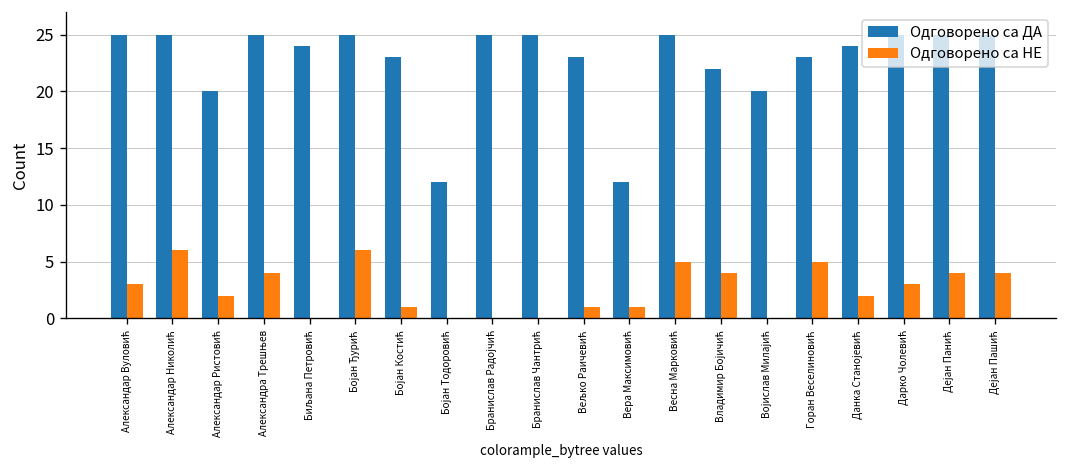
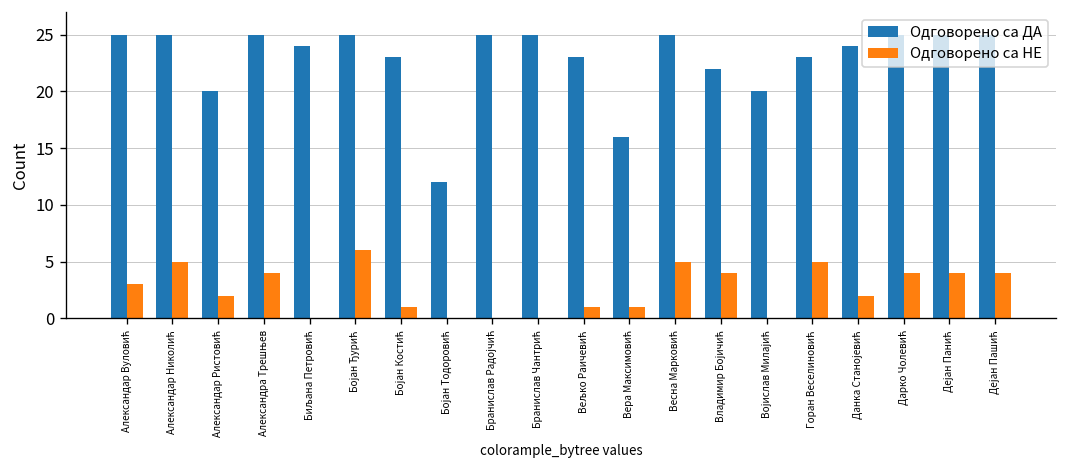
  {
    "Одговорено са ДА": {
      "Александар Вуловић": 25,
      "Александар Николић": 25,
      "Александар Ристовић": 20,
      "Александра Трешњев": 25,
      "Биљана Петровић": 24,
      "Бојан Ђурић": 25,
      "Бојан Костић": 23,
      "Бојан Тодоровић": 12,
      "Бранислав Радојчић": 25,
      "Бранислав Чантрић": 25,
      "Вељко Раичевић": 23,
-     "Вера Максимовић": 12,
+     "Вера Максимовић": 16,
      "Весна Марковић": 25,
      "Владимир Бојичић": 22,
      "Војислав Милајић": 20,
      "Горан Веселиновић": 23,
      "Данка Станојевић": 24
    },
    "Одговорено са НЕ": {
      "Александар Вуловић": 3,
-     "Александар Николић": 6,
+     "Александар Николић": 5,
      "Александар Ристовић": 2,
      "Александра Трешњев": 4,
      "Биљана Петровић": 0,
      "Бојан Ђурић": 6,
      "Бојан Костић": 1,
      "Бојан Тодоровић": 0,
      "Бранислав Радојчић": 0,
      "Бранислав Чантрић": 0,
      "Вељко Раичевић": 1,
      "Вера Максимовић": 1,
      "Весна Марковић": 5,
      "Владимир Бојичић": 4,
      "Војислав Милајић": 0,
      "Горан Веселиновић": 5,
      "Данка Станојевић": 2,
-     "Дарко Чолевић": 3,
+     "Дарко Чолевић": 4,
      "Дејан Панић": 4,
      "Дејан Пашић": 4
    }
  }
